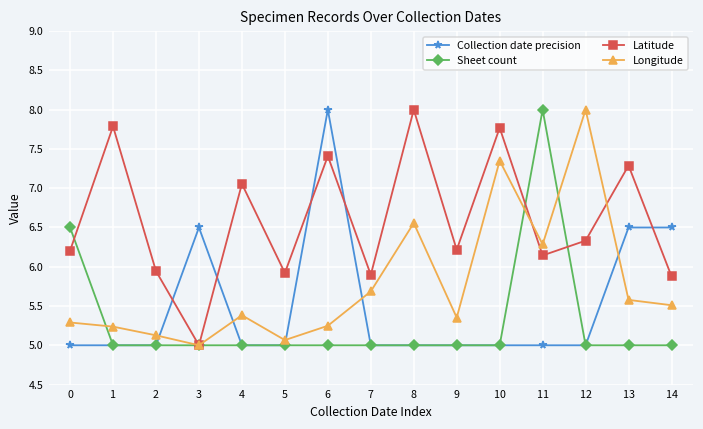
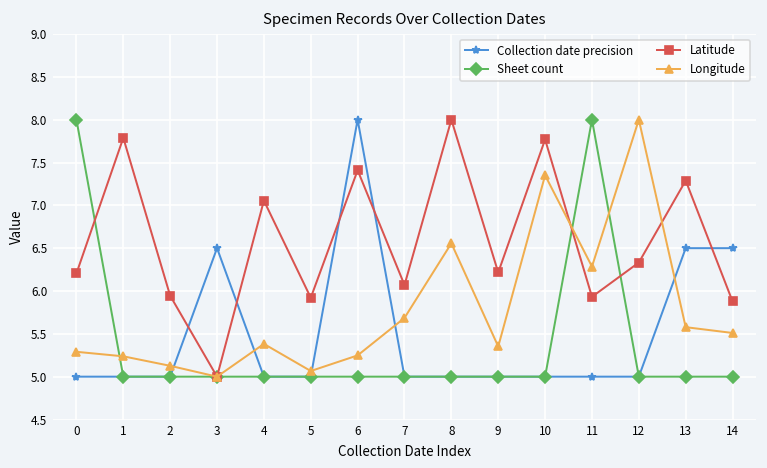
  {
    "Collection date precision": {
      "0": 5.0,
      "3": 6.5,
      "6": 8.0,
      "11": 5.0,
      "13": 6.5,
      "14": 6.5
    },
    "Sheet count": {
-     "0": 6.5,
+     "0": 8.0,
      "6": 5.0,
      "11": 8.0,
      "13": 5.0,
      "14": 5.0
    },
    "Latitude": {
      "0": 6.2,
      "1": 7.8,
      "2": 5.9,
      "4": 7.1,
      "5": 5.9,
      "6": 7.4,
-     "7": 5.9,
+     "7": 6.1,
      "8": 8.0,
      "9": 6.2,
      "10": 7.8,
-     "11": 6.1,
+     "11": 5.9,
      "12": 6.3,
      "13": 7.3,
      "14": 5.9
    },
    "Longitude": {
      "0": 5.3,
      "1": 5.2,
      "2": 5.1,
      "4": 5.4,
      "5": 5.1,
      "6": 5.2,
      "7": 5.7,
      "8": 6.6,
      "9": 5.4,
      "10": 7.4,
      "11": 6.3,
      "12": 8.0,
      "13": 5.6,
      "14": 5.5
    }
  }
